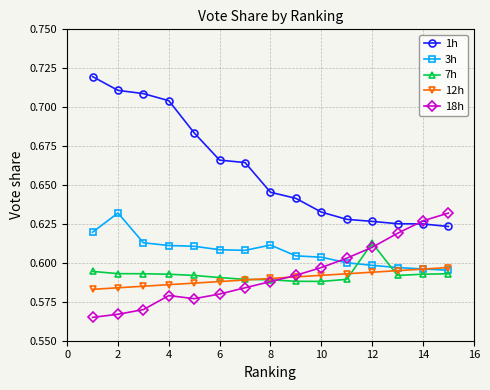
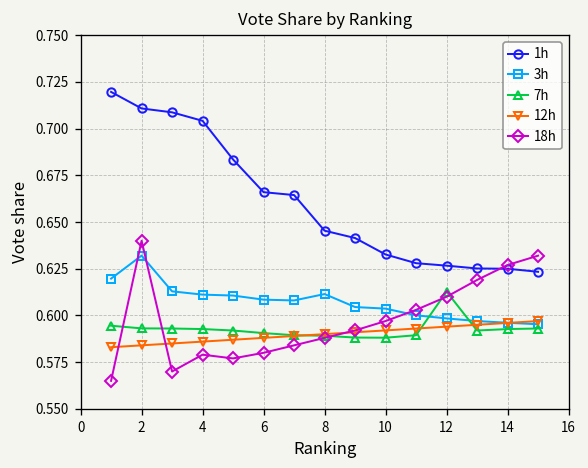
  {
    "1h": {
      "2": 0.711,
      "4": 0.704,
      "6": 0.666,
      "8": 0.645,
      "10": 0.633,
      "12": 0.627,
      "14": 0.625
    },
    "3h": {
      "2": 0.632,
      "4": 0.611,
      "6": 0.608,
      "8": 0.611,
      "10": 0.604,
      "12": 0.598
    },
    "7h": {
      "2": 0.593,
      "4": 0.593,
      "6": 0.591,
      "10": 0.588,
      "12": 0.613,
      "14": 0.593
    },
    "12h": {
      "2": 0.584,
      "4": 0.586,
      "6": 0.588,
      "10": 0.592,
      "12": 0.594
    },
    "18h": {
-     "2": 0.567,
+     "2": 0.640,
      "4": 0.579,
      "6": 0.580,
      "10": 0.597,
      "12": 0.610,
      "14": 0.627
    }
  }
